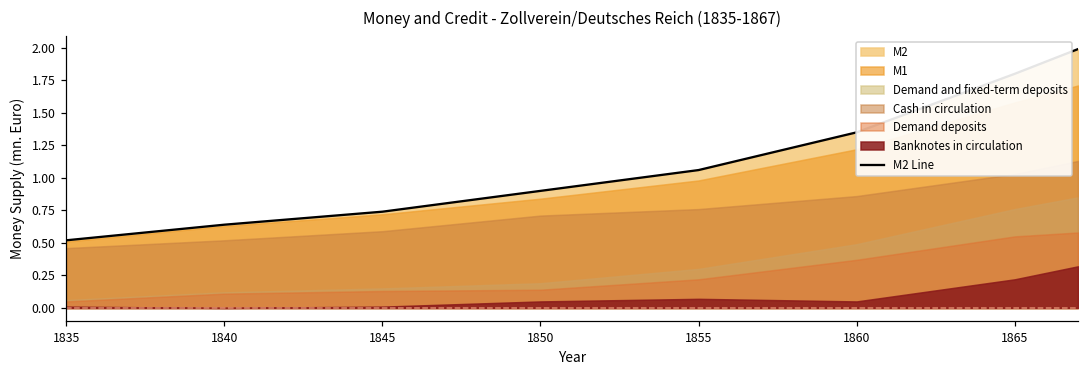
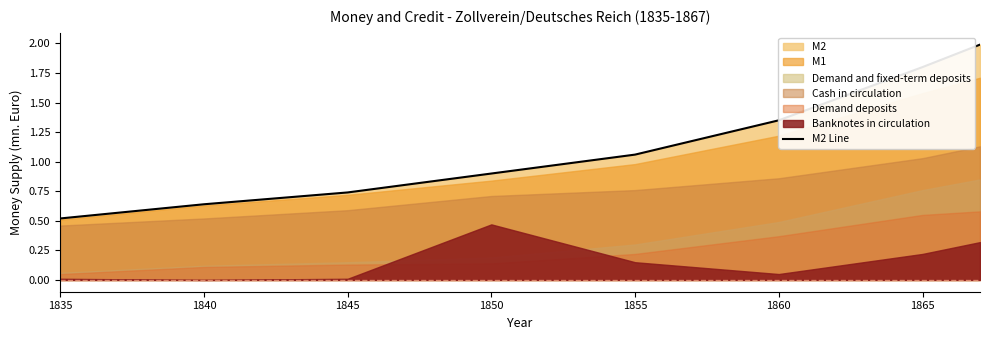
  {
    "Banknotes in circulation": {
      "1840": 0.00,
-     "1850": 0.05,
-     "1855": 0.07,
+     "1850": 0.47,
+     "1855": 0.15,
      "1860": 0.05,
      "1865": 0.22
    }
  }
